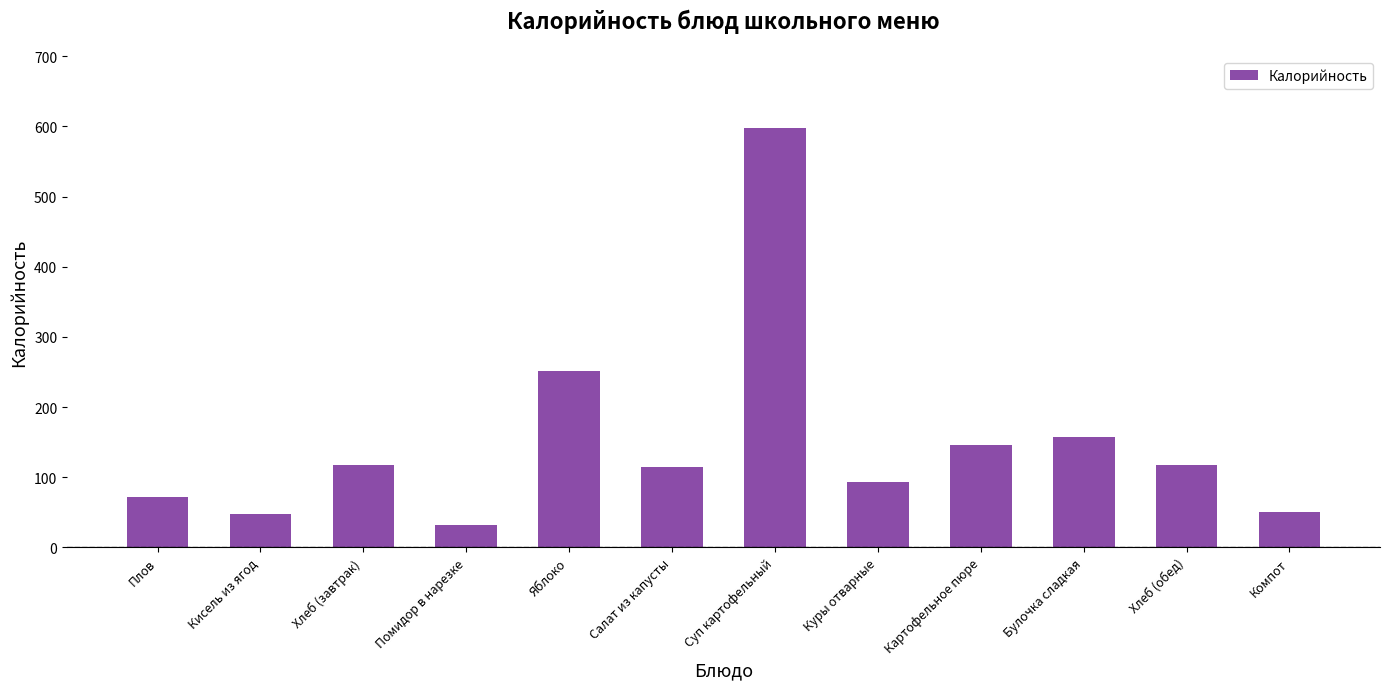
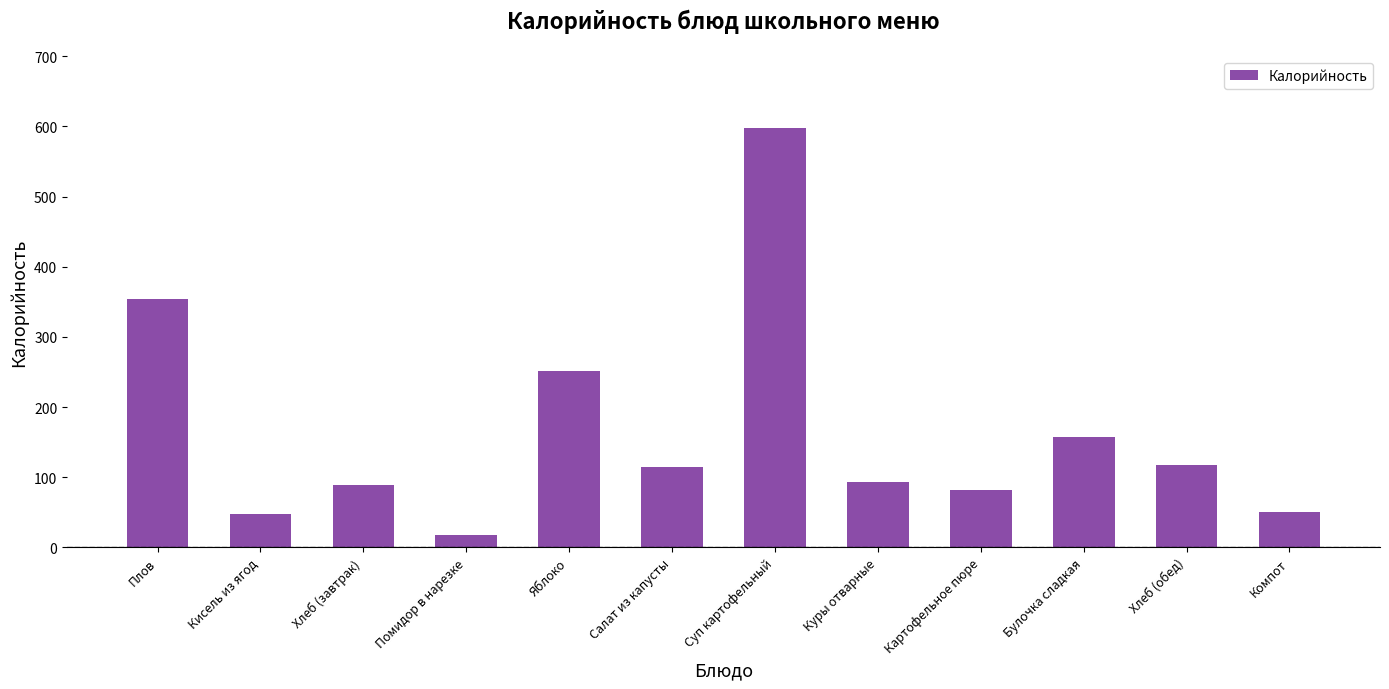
  {
-   "Плов": 70,
+   "Плов": 350,
    "Кисель из ягод": 50,
-   "Хлеб (завтрак)": 120,
-   "Помидор в нарезке": 30,
+   "Хлеб (завтрак)": 90,
+   "Помидор в нарезке": 20,
    "Яблоко": 250,
    "Салат из капусты": 110,
    "Суп картофельный": 600,
    "Куры отварные": 90,
-   "Картофельное пюре": 150,
+   "Картофельное пюре": 80,
    "Булочка сладкая": 160,
    "Хлеб (обед)": 120,
    "Компот": 50
  }
